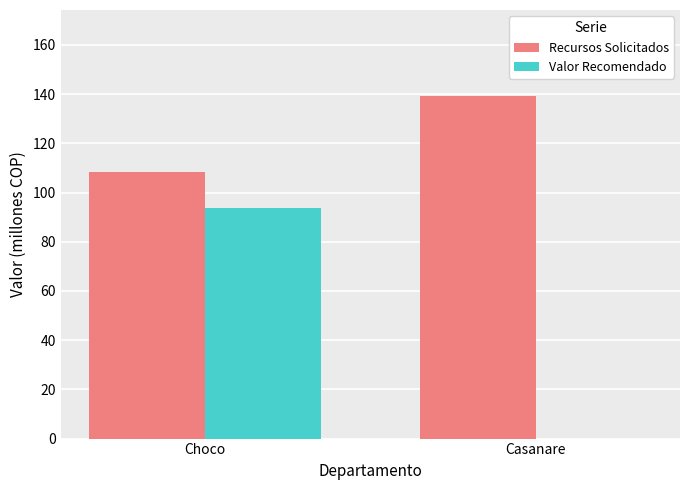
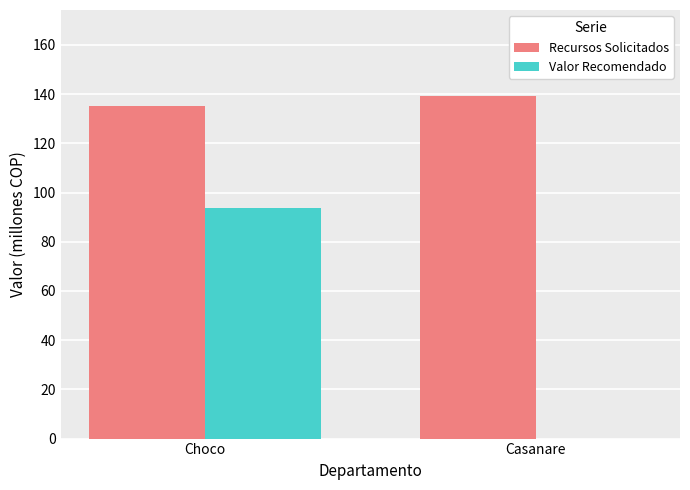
  {
    "Recursos Solicitados": {
-     "Choco": 108,
+     "Choco": 135,
      "Casanare": 139
    },
    "Valor Recomendado": {
      "Choco": 94,
      "Casanare": 0
    }
  }
